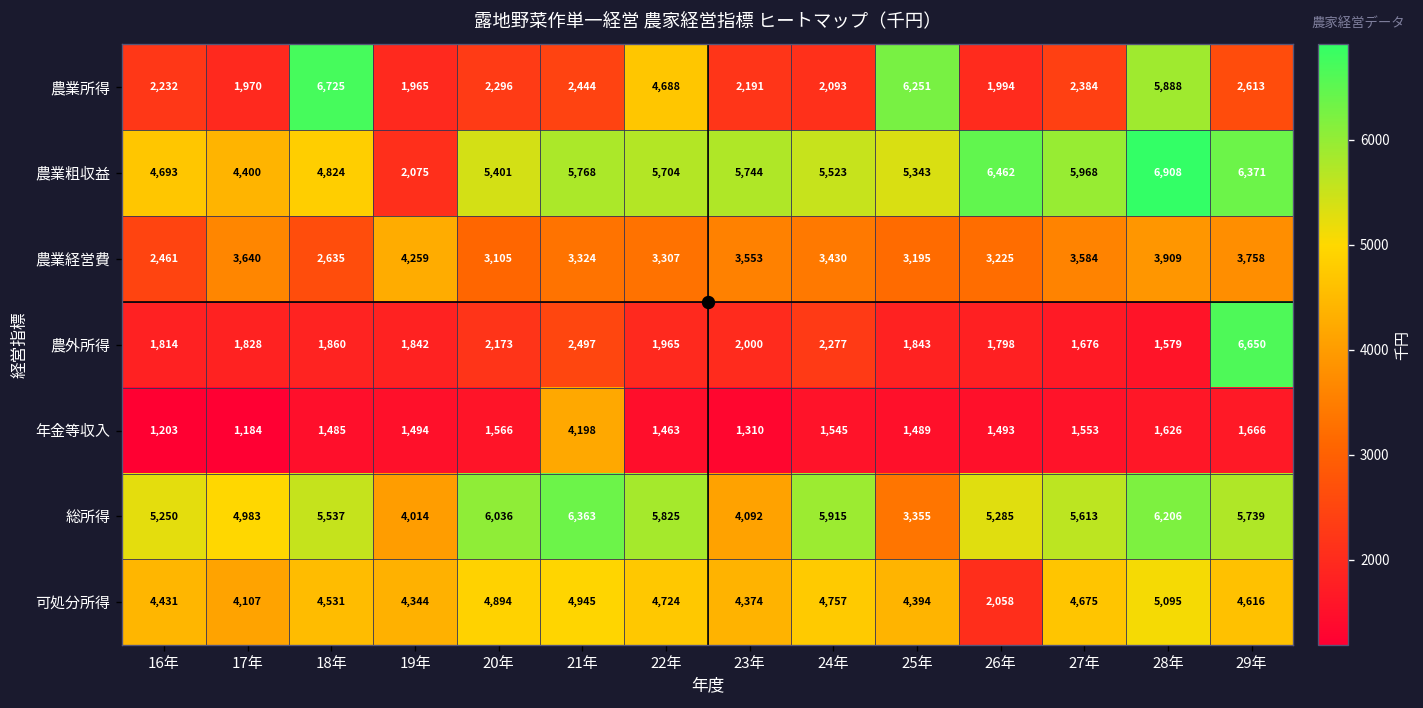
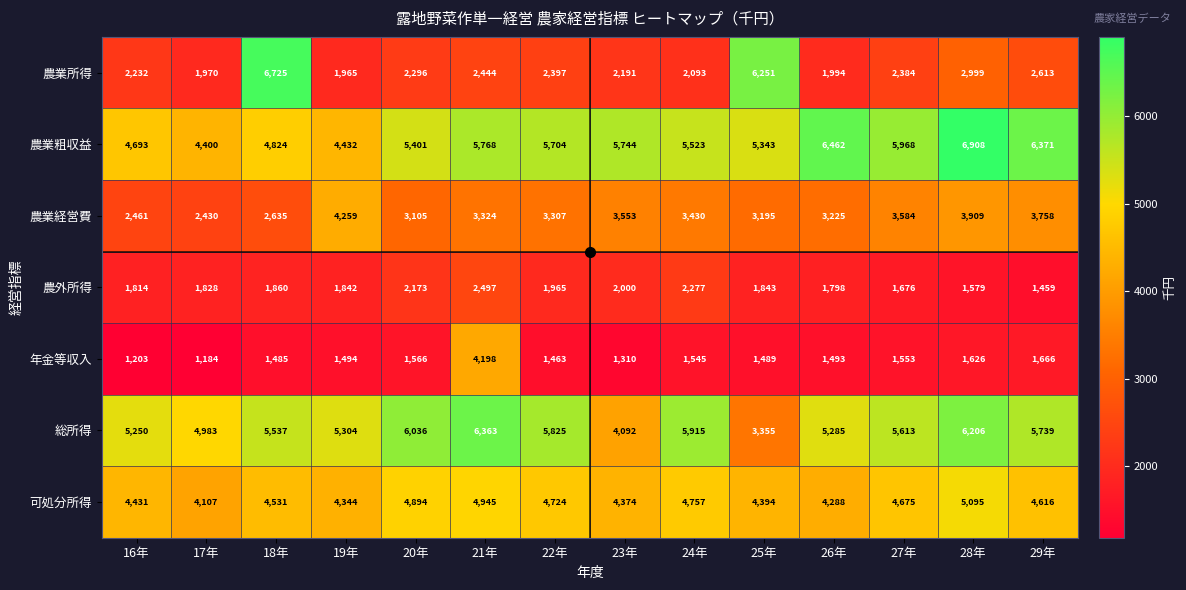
  {
    "農業所得": {
      "16年": "2,232",
      "17年": "1,970",
      "18年": "6,725",
      "19年": "1,965",
      "20年": "2,296",
      "21年": "2,444",
-     "22年": "4,688",
+     "22年": "2,397",
      "23年": "2,191",
      "24年": "2,093",
      "25年": "6,251",
      "26年": "1,994",
      "27年": "2,384",
-     "28年": "5,888",
+     "28年": "2,999",
      "29年": "2,613"
    },
    "農業粗収益": {
      "16年": "4,693",
      "17年": "4,400",
      "18年": "4,824",
-     "19年": "2,075",
+     "19年": "4,432",
      "20年": "5,401",
      "21年": "5,768",
      "22年": "5,704",
      "23年": "5,744",
      "24年": "5,523",
      "25年": "5,343",
      "26年": "6,462",
      "27年": "5,968",
      "28年": "6,908",
      "29年": "6,371"
    },
    "農業経営費": {
      "16年": "2,461",
-     "17年": "3,640",
+     "17年": "2,430",
      "18年": "2,635",
      "19年": "4,259",
      "20年": "3,105",
      "21年": "3,324",
      "22年": "3,307",
      "23年": "3,553",
      "24年": "3,430",
      "25年": "3,195",
      "26年": "3,225",
      "27年": "3,584",
      "28年": "3,909",
      "29年": "3,758"
    },
    "農外所得": {
      "16年": "1,814",
      "17年": "1,828",
      "18年": "1,860",
      "19年": "1,842",
      "20年": "2,173",
      "21年": "2,497",
      "22年": "1,965",
      "23年": "2,000",
      "24年": "2,277",
      "25年": "1,843",
      "26年": "1,798",
      "27年": "1,676",
      "28年": "1,579",
-     "29年": "6,650"
+     "29年": "1,459"
    },
    "年金等収入": {
      "16年": "1,203",
      "17年": "1,184",
      "18年": "1,485",
      "19年": "1,494",
      "20年": "1,566",
      "21年": "4,198",
      "22年": "1,463",
      "23年": "1,310",
      "24年": "1,545",
      "25年": "1,489",
      "26年": "1,493",
      "27年": "1,553",
      "28年": "1,626",
      "29年": "1,666"
    },
    "総所得": {
      "16年": "5,250",
      "17年": "4,983",
      "18年": "5,537",
-     "19年": "4,014",
+     "19年": "5,304",
      "20年": "6,036",
      "21年": "6,363",
      "22年": "5,825",
      "23年": "4,092",
      "24年": "5,915",
      "25年": "3,355",
      "26年": "5,285",
      "27年": "5,613",
      "28年": "6,206",
      "29年": "5,739"
    },
    "可処分所得": {
      "16年": "4,431",
      "17年": "4,107",
      "18年": "4,531",
      "19年": "4,344",
      "20年": "4,894",
      "21年": "4,945",
      "22年": "4,724",
      "23年": "4,374",
      "24年": "4,757",
      "25年": "4,394",
-     "26年": "2,058",
+     "26年": "4,288",
      "27年": "4,675",
      "28年": "5,095",
      "29年": "4,616"
    }
  }
